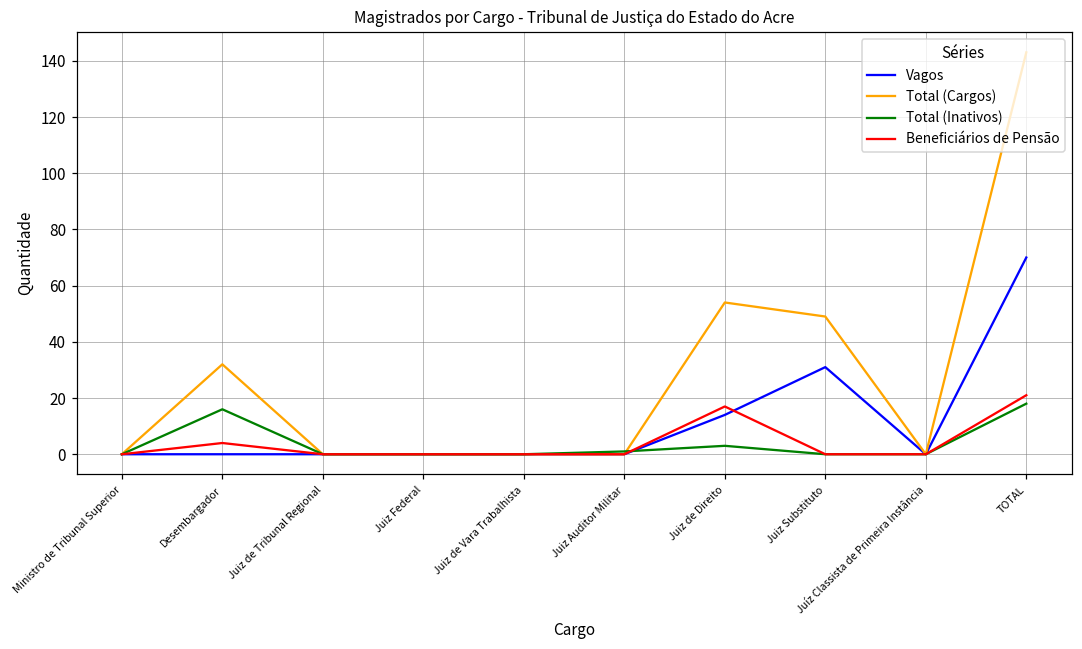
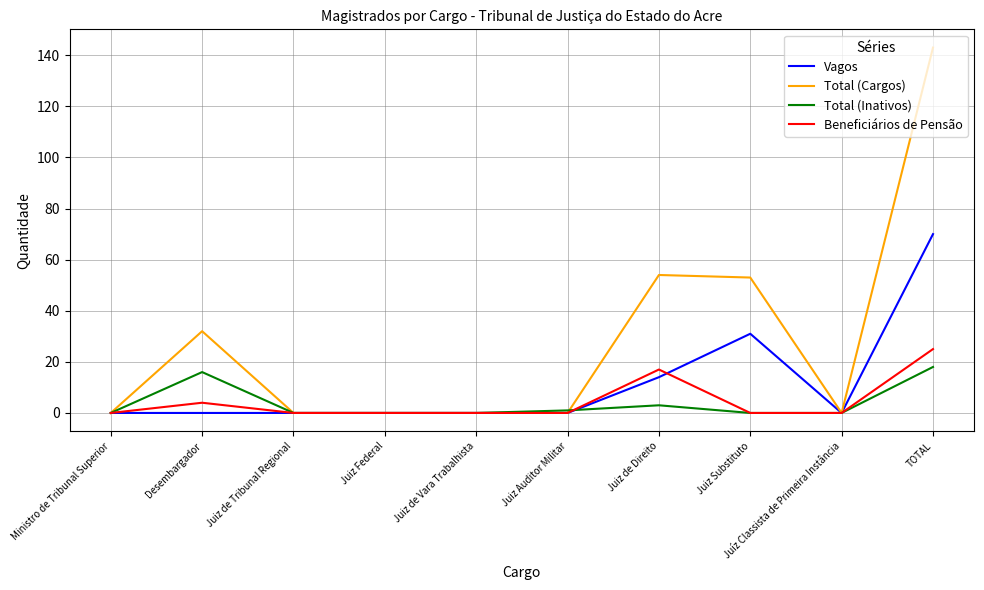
  {
    "Vagos": {
      "Desembargador": 0,
      "Juiz de Direito": 14,
      "Juiz Substituto": 31,
      "TOTAL": 70
    },
    "Total (Cargos)": {
      "Desembargador": 32,
      "Juiz de Direito": 54,
-     "Juiz Substituto": 49
+     "Juiz Substituto": 53
    },
    "Total (Inativos)": {
      "Desembargador": 16,
      "Juiz Auditor Militar": 1,
      "Juiz de Direito": 3,
      "TOTAL": 18
    },
    "Beneficiários de Pensão": {
      "Desembargador": 4,
      "Juiz de Direito": 17,
-     "TOTAL": 21
+     "TOTAL": 25
    }
  }
